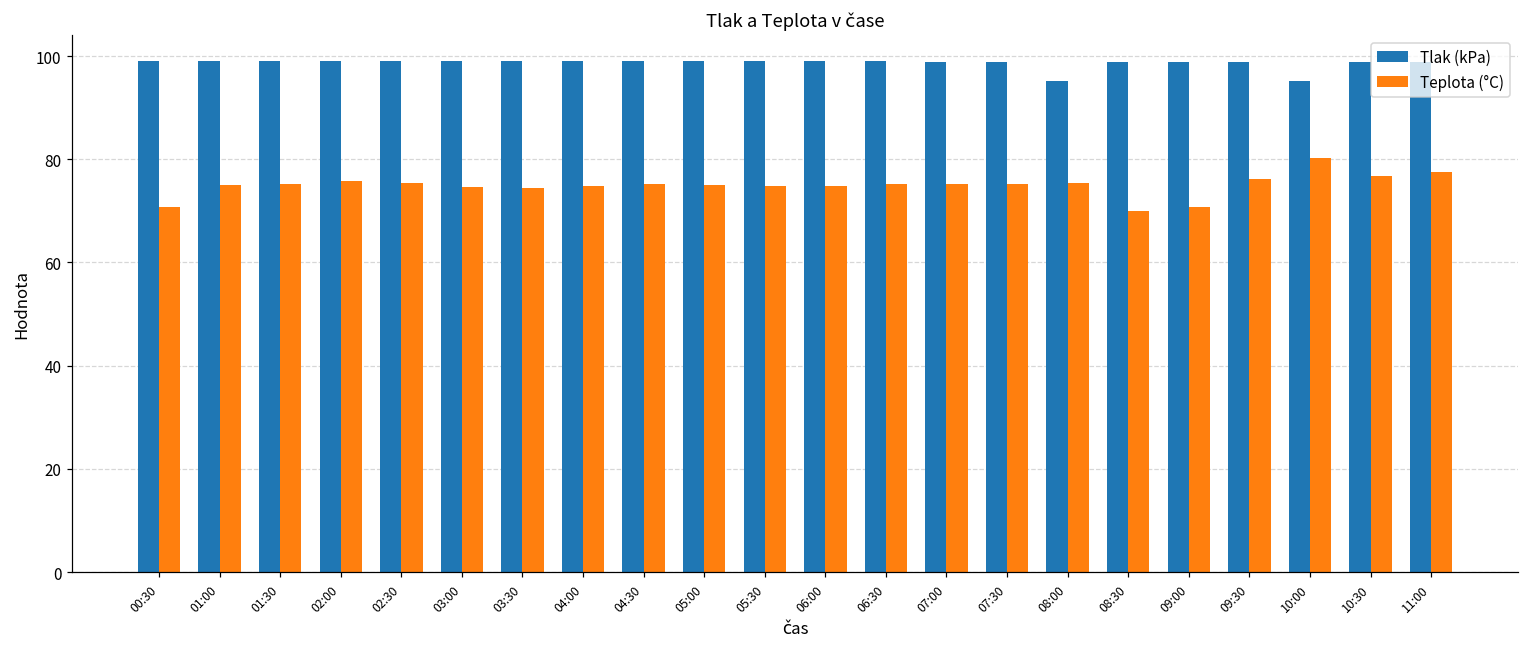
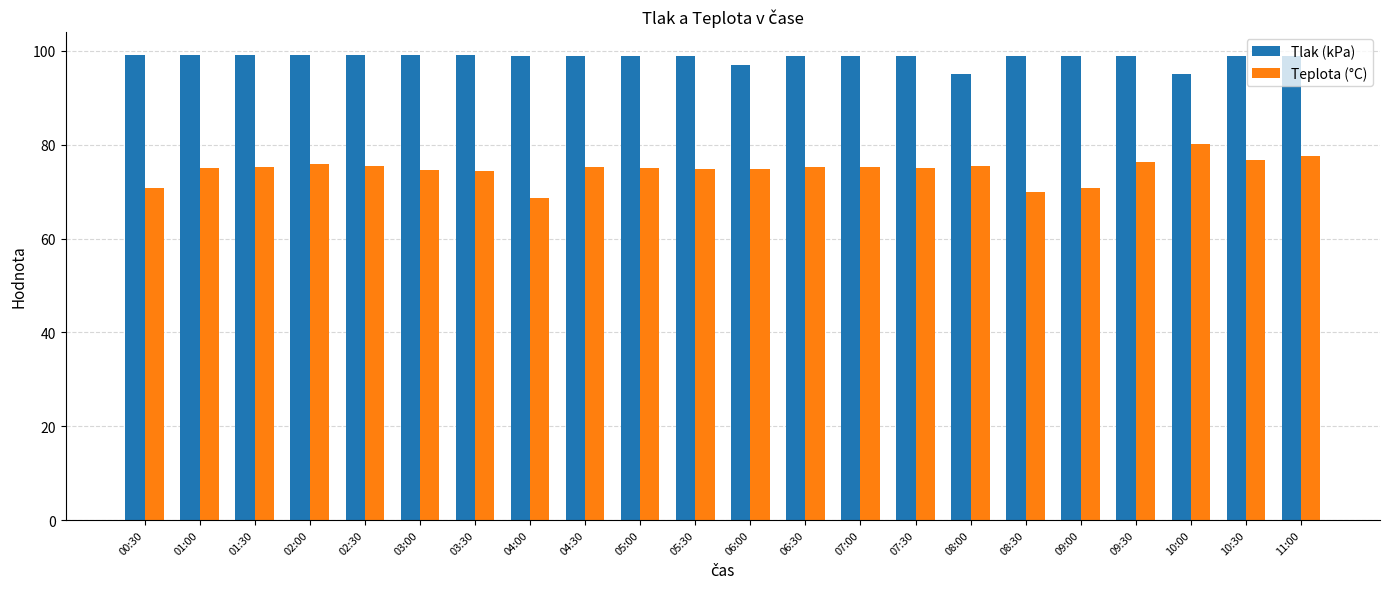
  {
    "Tlak (kPa)": {
      "00:30": 99,
      "01:00": 99,
      "01:30": 99,
      "02:00": 99,
      "02:30": 99,
      "03:00": 99,
      "03:30": 99,
      "04:00": 99,
      "04:30": 99,
      "05:00": 99,
      "05:30": 99,
-     "06:00": 99,
+     "06:00": 97,
      "06:30": 99,
      "07:00": 99,
      "07:30": 99,
      "08:00": 95,
      "08:30": 99,
      "09:00": 99,
      "09:30": 99,
      "10:00": 95,
      "10:30": 99
    },
    "Teplota (°C)": {
      "00:30": 71,
      "01:00": 75,
      "01:30": 75,
      "02:00": 76,
      "02:30": 75,
      "03:00": 75,
      "03:30": 74,
-     "04:00": 75,
+     "04:00": 69,
      "04:30": 75,
      "05:00": 75,
      "05:30": 75,
      "06:00": 75,
      "06:30": 75,
      "07:00": 75,
      "07:30": 75,
      "08:00": 75,
      "08:30": 70,
      "09:00": 71,
      "09:30": 76,
      "10:00": 80,
      "10:30": 77,
      "11:00": 77
    }
  }
